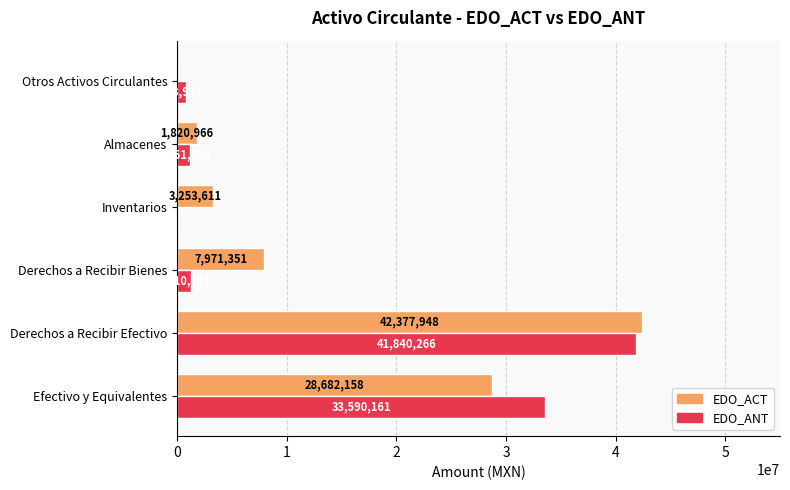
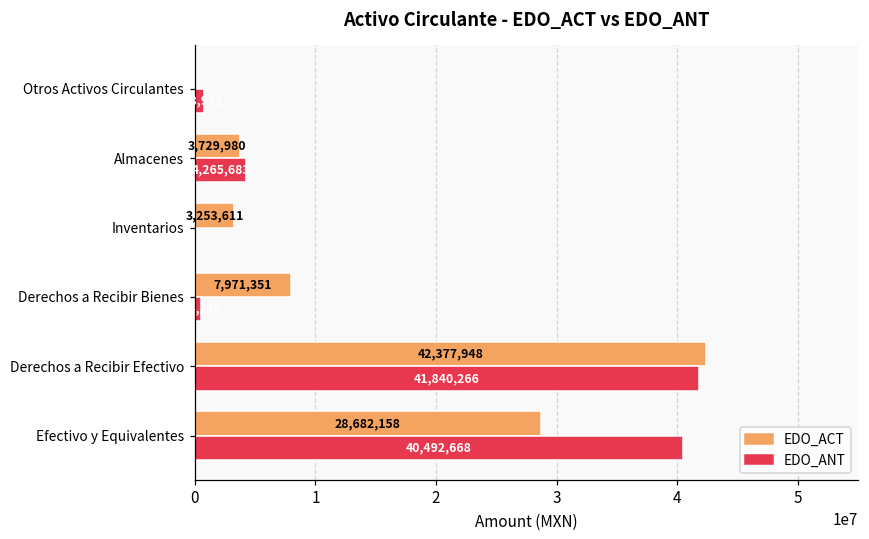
  {
    "EDO_ACT": {
-     "Almacenes": "1,820,966",
+     "Almacenes": "3,729,980",
      "Inventarios": "3,253,611",
      "Derechos a Recibir Bienes": "7,971,351",
      "Derechos a Recibir Efectivo": "42,377,948",
      "Efectivo y Equivalentes": "28,682,158"
    },
    "EDO_ANT": {
-     "Almacenes": "1200000",
-     "Derechos a Recibir Bienes": "1300000",
+     "Almacenes": "4300000",
+     "Derechos a Recibir Bienes": "500000",
      "Derechos a Recibir Efectivo": "41,840,266",
-     "Efectivo y Equivalentes": "33,590,161"
+     "Efectivo y Equivalentes": "40,492,668"
    }
  }
